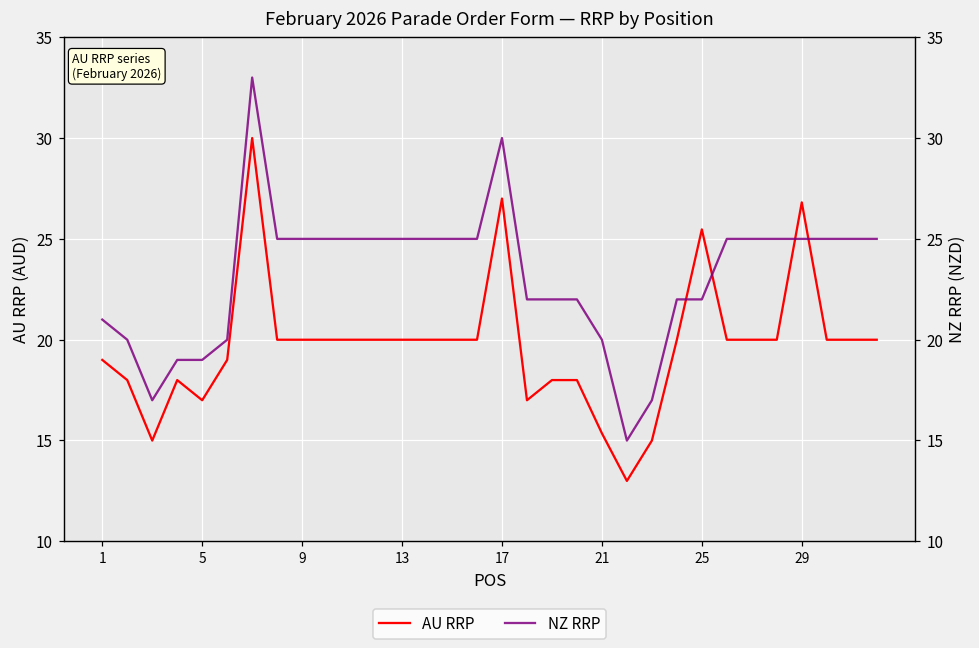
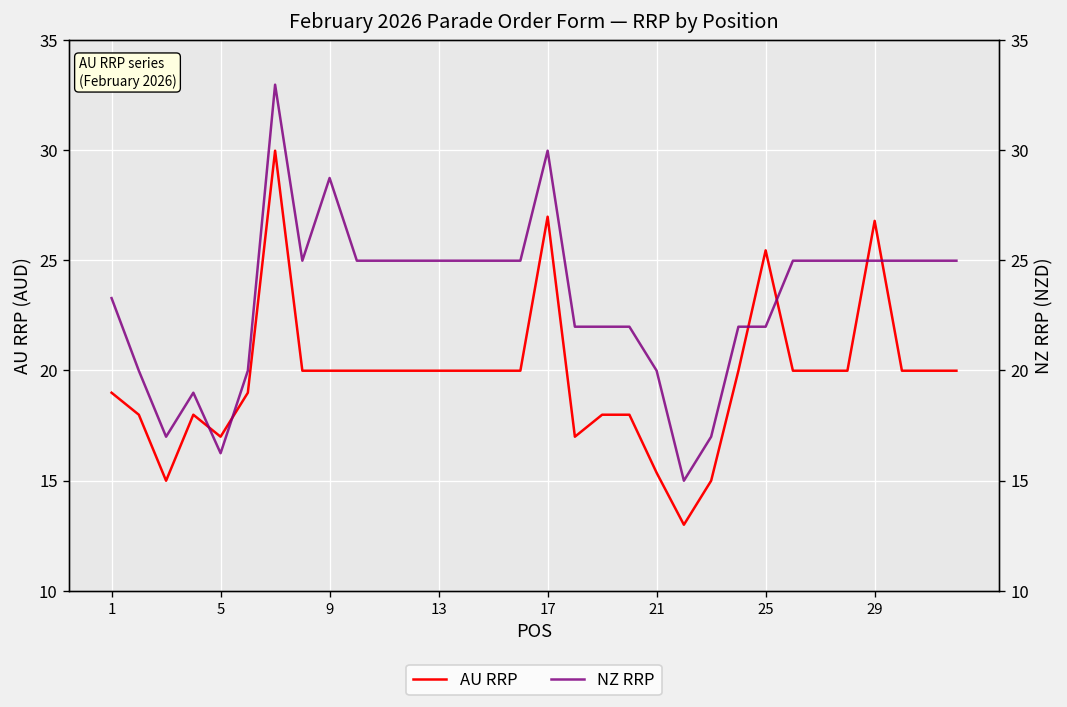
  {
    "AU RRP": {
      "1": 19.0,
      "5": 17.0,
      "9": 20.0,
      "13": 20.0,
      "17": 27.0,
      "21": 15.4,
      "25": 25.5,
      "29": 26.8
    },
    "NZ RRP": {
-     "1": 21.0,
-     "5": 19.0,
-     "9": 25.0,
+     "1": 23.3,
+     "5": 16.2,
+     "9": 28.8,
      "13": 25.0,
      "17": 30.0,
      "21": 20.0,
      "25": 22.0,
      "29": 25.0
    }
  }
